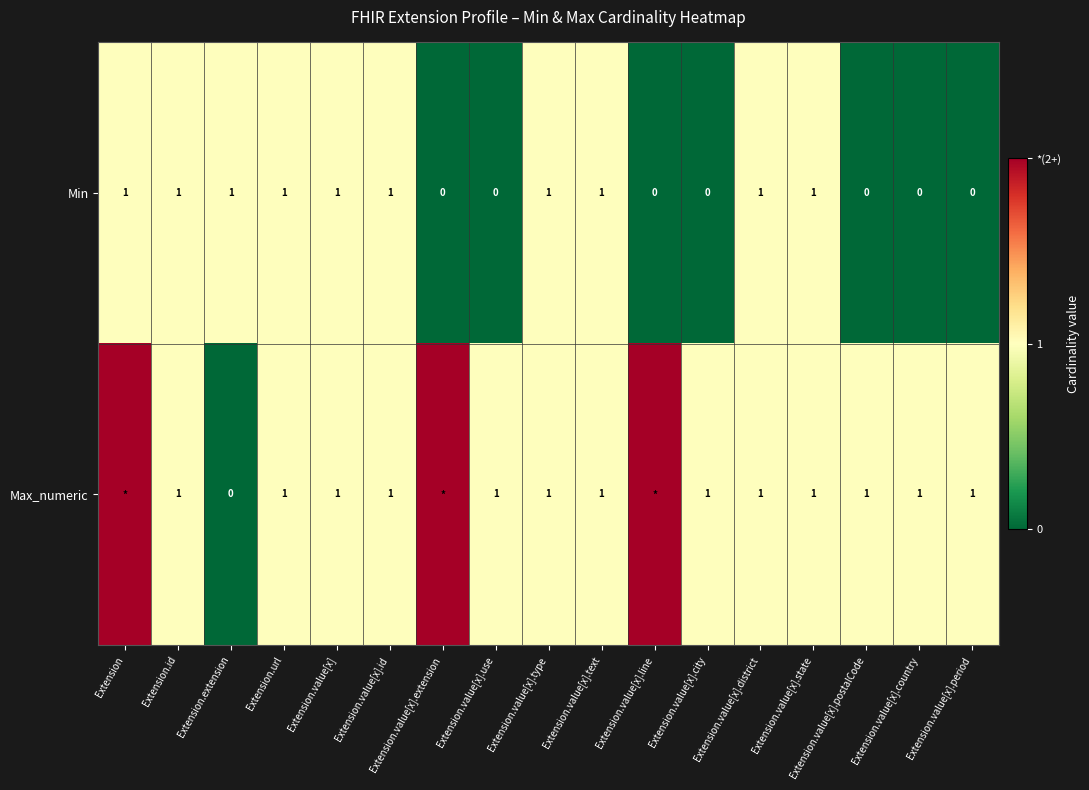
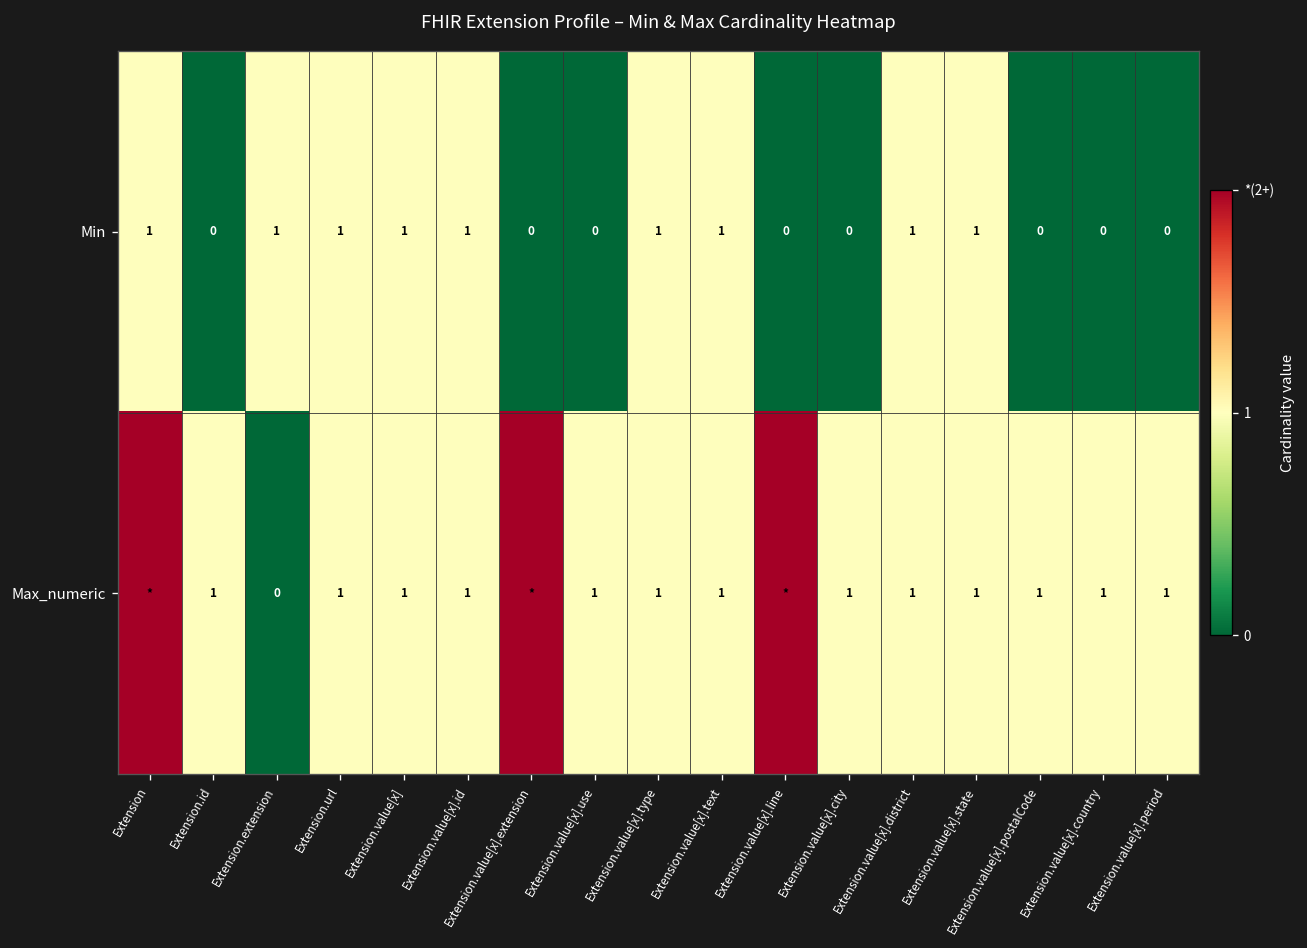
  {
    "Min": {
      "Extension": 1,
-     "Extension.id": 1,
+     "Extension.id": 0,
      "Extension.extension": 1,
      "Extension.url": 1,
      "Extension.value[x]": 1,
      "Extension.value[x].id": 1,
      "Extension.value[x].extension": 0,
      "Extension.value[x].use": 0,
      "Extension.value[x].type": 1,
      "Extension.value[x].text": 1,
      "Extension.value[x].line": 0,
      "Extension.value[x].city": 0,
      "Extension.value[x].district": 1,
      "Extension.value[x].state": 1,
      "Extension.value[x].postalCode": 0,
      "Extension.value[x].country": 0,
      "Extension.value[x].period": 0
    },
    "Max_numeric": {
      "Extension.id": 1,
      "Extension.extension": 0,
      "Extension.url": 1,
      "Extension.value[x]": 1,
      "Extension.value[x].id": 1,
      "Extension.value[x].use": 1,
      "Extension.value[x].type": 1,
      "Extension.value[x].text": 1,
      "Extension.value[x].city": 1,
      "Extension.value[x].district": 1,
      "Extension.value[x].state": 1,
      "Extension.value[x].postalCode": 1,
      "Extension.value[x].country": 1,
      "Extension.value[x].period": 1
    }
  }
